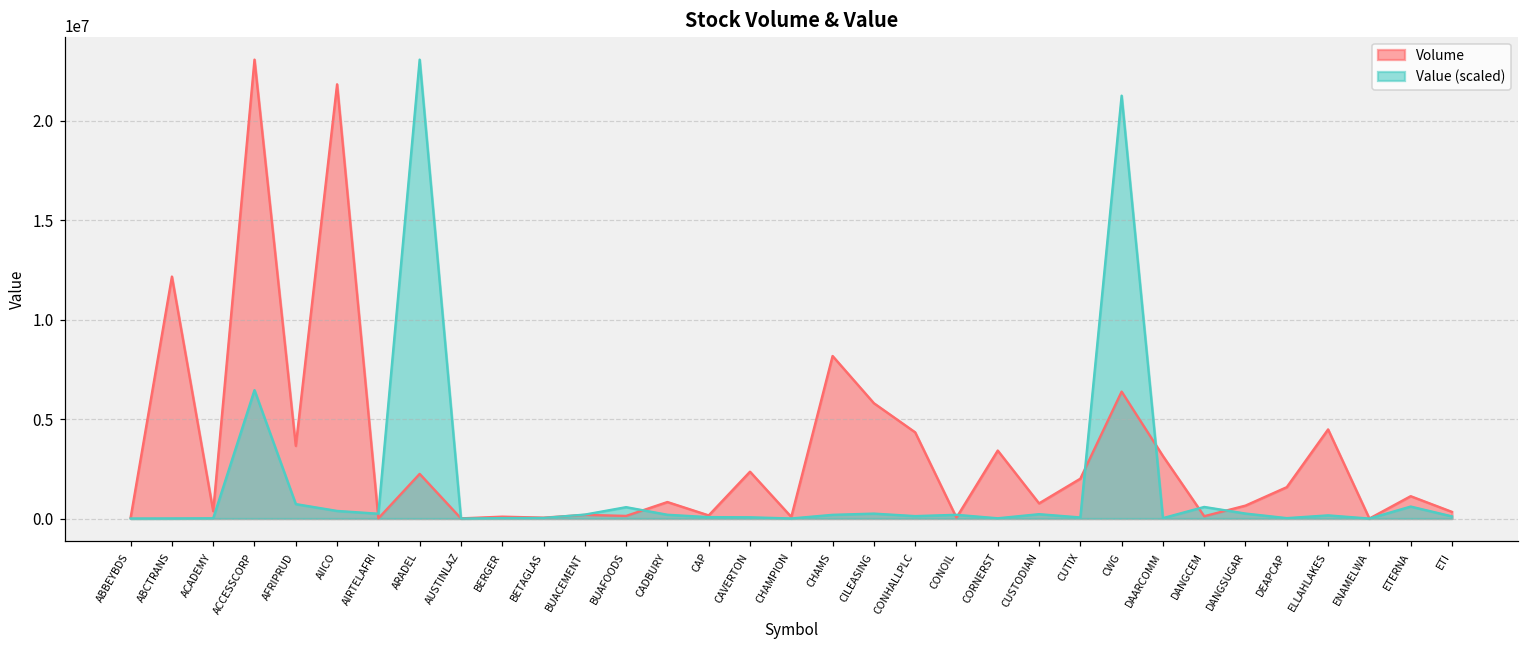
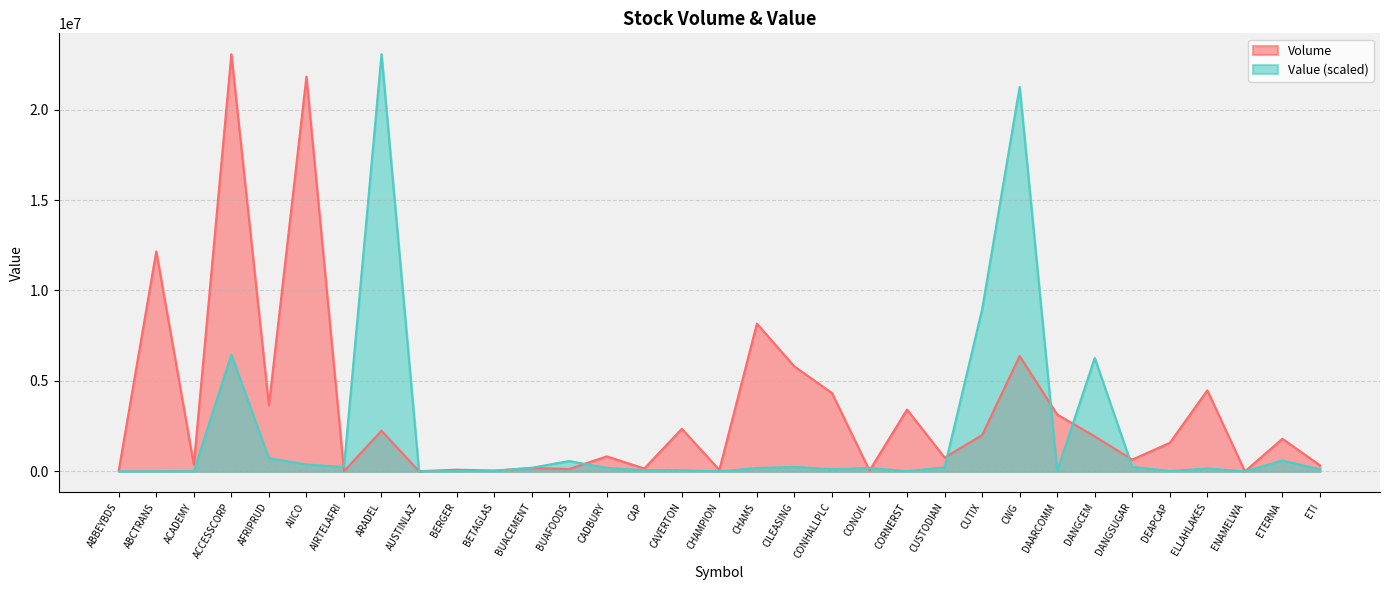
  {
    "Volume": {
      "ABCTRANS": 12200000,
      "ACADEMY": 400000,
      "ACCESSCORP": 23100000,
      "AFRIPRUD": 3700000,
      "AIICO": 21800000,
      "AIRTELAFRI": 0,
      "ARADEL": 2200000,
      "BUAFOODS": 100000,
      "CADBURY": 800000,
      "CAVERTON": 2400000,
      "CHAMS": 8200000,
      "CILEASING": 5800000,
      "CONHALLPLC": 4300000,
      "CONOIL": 0,
      "CORNERST": 3400000,
      "CUSTODIAN": 800000,
      "CUTIX": 2000000,
      "CWG": 6400000,
      "DAARCOMM": 3100000,
-     "DANGCEM": 100000,
+     "DANGCEM": 1900000,
      "DANGSUGAR": 700000,
      "DEAPCAP": 1600000,
      "ELLAHLAKES": 4500000,
-     "ETERNA": 1100000,
+     "ETERNA": 1800000,
      "ETI": 300000
    },
    "Value (scaled)": {
      "ABCTRANS": 0,
      "ACADEMY": 0,
      "ACCESSCORP": 6500000,
      "AFRIPRUD": 700000,
      "AIICO": 400000,
      "AIRTELAFRI": 200000,
      "ARADEL": 23100000,
      "BUAFOODS": 600000,
      "CADBURY": 200000,
      "CAVERTON": 100000,
      "CHAMS": 200000,
      "CILEASING": 200000,
      "CONHALLPLC": 100000,
      "CONOIL": 200000,
      "CORNERST": 0,
      "CUSTODIAN": 200000,
-     "CUTIX": 100000,
+     "CUTIX": 9000000,
      "CWG": 21200000,
      "DAARCOMM": 0,
-     "DANGCEM": 600000,
+     "DANGCEM": 6300000,
      "DANGSUGAR": 300000,
      "DEAPCAP": 0,
      "ELLAHLAKES": 200000,
      "ETERNA": 600000,
      "ETI": 100000
    }
  }
